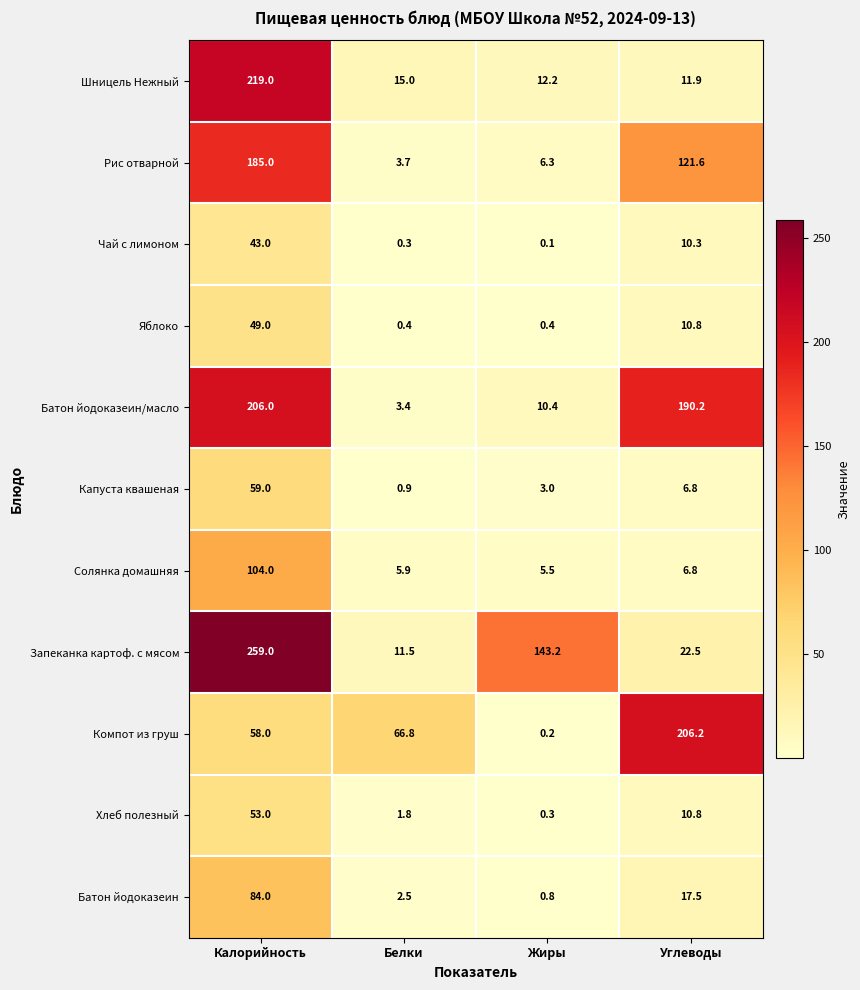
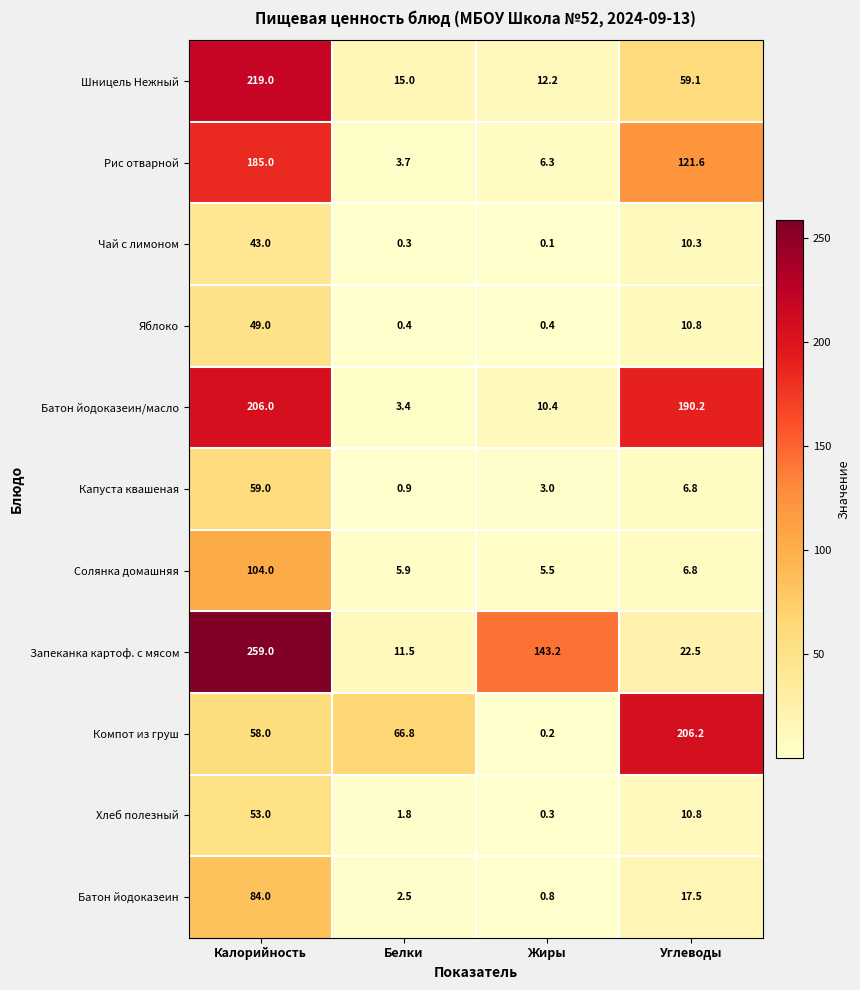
  {
    "Шницель Нежный": {
      "Калорийность": 219.0,
      "Белки": 15.0,
      "Жиры": 12.2,
-     "Углеводы": 11.9
+     "Углеводы": 59.1
    },
    "Рис отварной": {
      "Калорийность": 185.0,
      "Белки": 3.7,
      "Жиры": 6.3,
      "Углеводы": 121.6
    },
    "Чай с лимоном": {
      "Калорийность": 43.0,
      "Белки": 0.3,
      "Жиры": 0.1,
      "Углеводы": 10.3
    },
    "Яблоко": {
      "Калорийность": 49.0,
      "Белки": 0.4,
      "Жиры": 0.4,
      "Углеводы": 10.8
    },
    "Батон йодоказеин/масло": {
      "Калорийность": 206.0,
      "Белки": 3.4,
      "Жиры": 10.4,
      "Углеводы": 190.2
    },
    "Капуста квашеная": {
      "Калорийность": 59.0,
      "Белки": 0.9,
      "Жиры": 3.0,
      "Углеводы": 6.8
    },
    "Солянка домашняя": {
      "Калорийность": 104.0,
      "Белки": 5.9,
      "Жиры": 5.5,
      "Углеводы": 6.8
    },
    "Запеканка картоф. с мясом": {
      "Калорийность": 259.0,
      "Белки": 11.5,
      "Жиры": 143.2,
      "Углеводы": 22.5
    },
    "Компот из груш": {
      "Калорийность": 58.0,
      "Белки": 66.8,
      "Жиры": 0.2,
      "Углеводы": 206.2
    },
    "Хлеб полезный": {
      "Калорийность": 53.0,
      "Белки": 1.8,
      "Жиры": 0.3,
      "Углеводы": 10.8
    },
    "Батон йодоказеин": {
      "Калорийность": 84.0,
      "Белки": 2.5,
      "Жиры": 0.8,
      "Углеводы": 17.5
    }
  }
